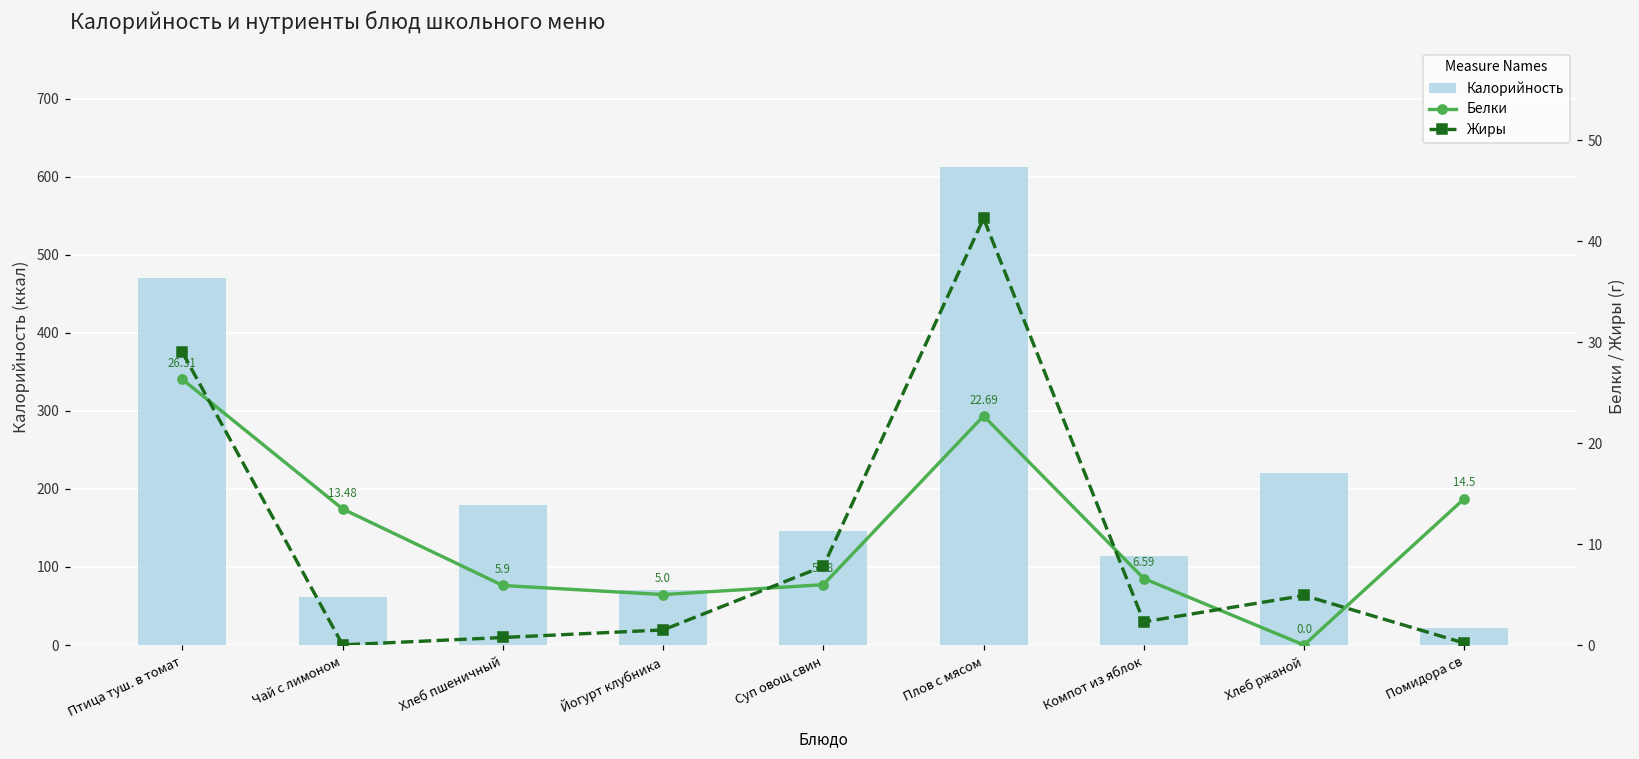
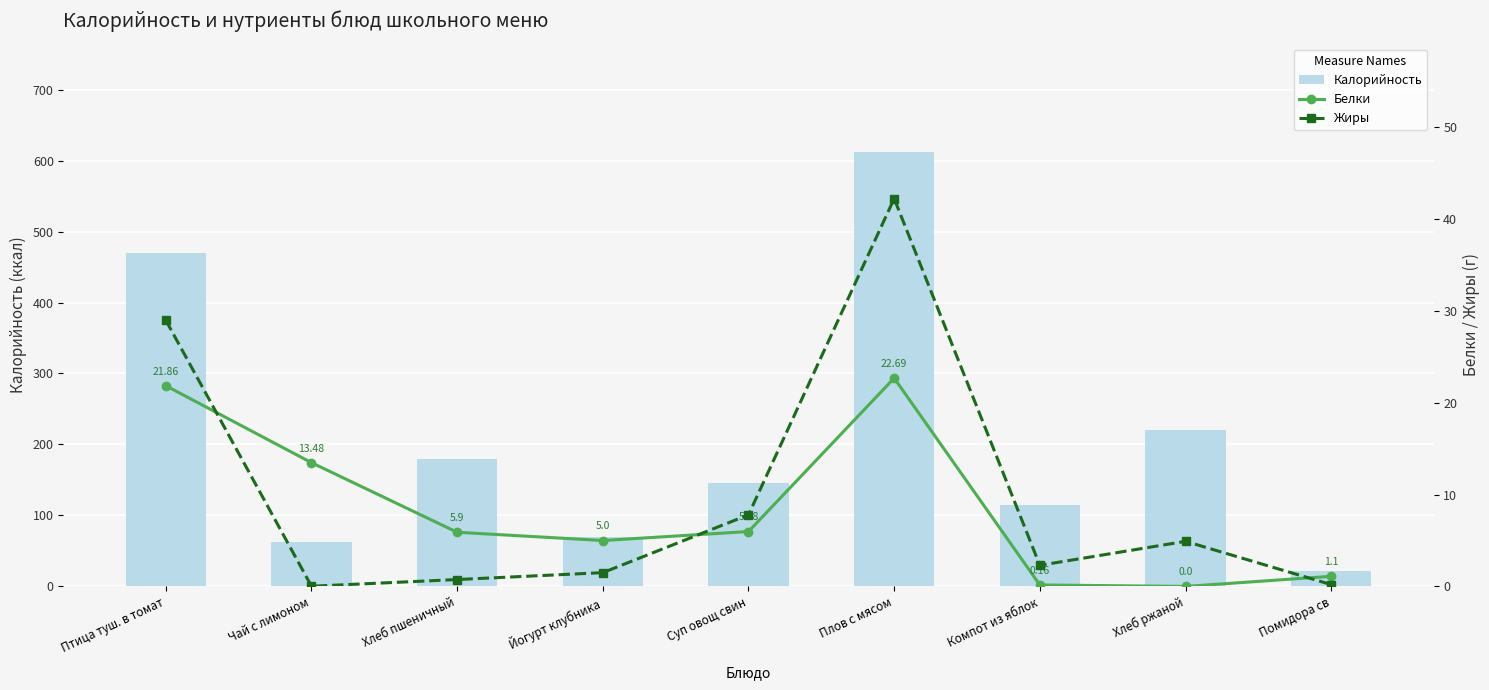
  {
    "Белки": {
-     "Птица туш. в томат": 26.31,
+     "Птица туш. в томат": 21.86,
      "Чай с лимоном": 13.48,
      "Хлеб пшеничный": 5.9,
      "Йогурт клубника": 5.0,
      "Плов с мясом": 22.69,
-     "Компот из яблок": 6.59,
+     "Компот из яблок": 0.16,
      "Хлеб ржаной": 0.0,
-     "Помидора св": 14.5
+     "Помидора св": 1.1
    }
  }
